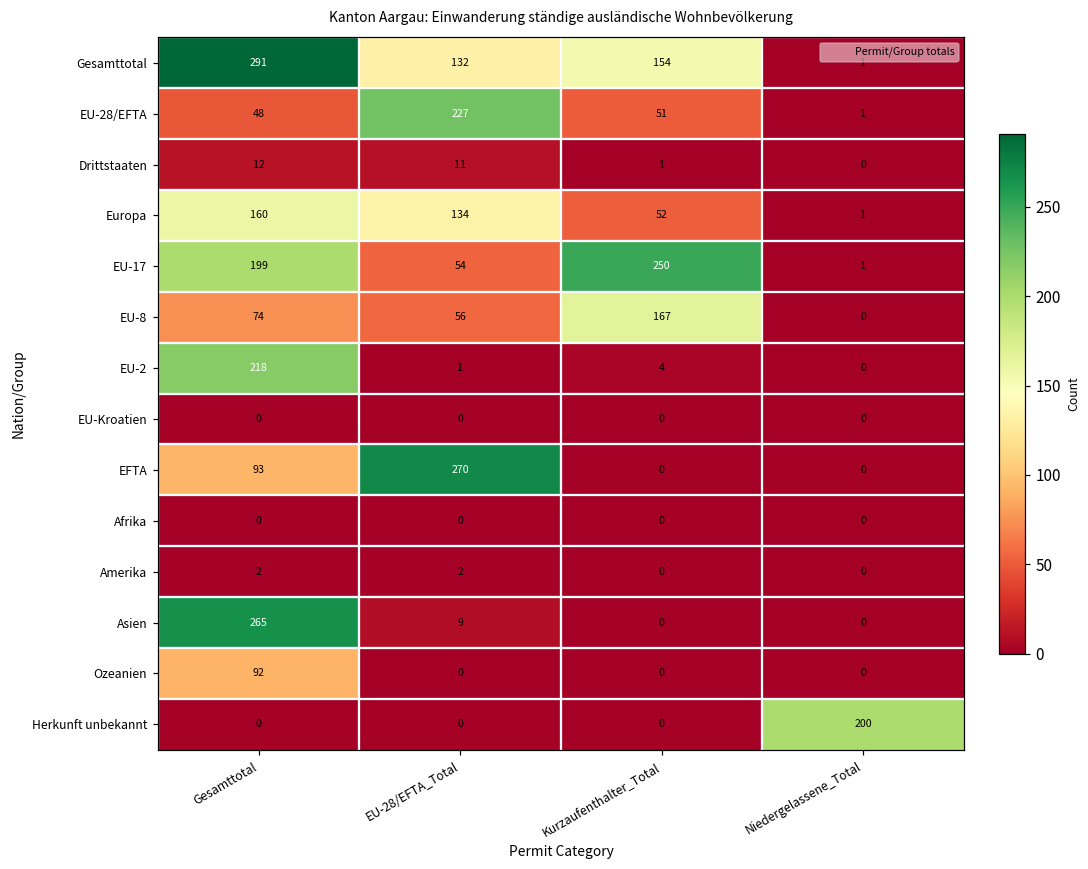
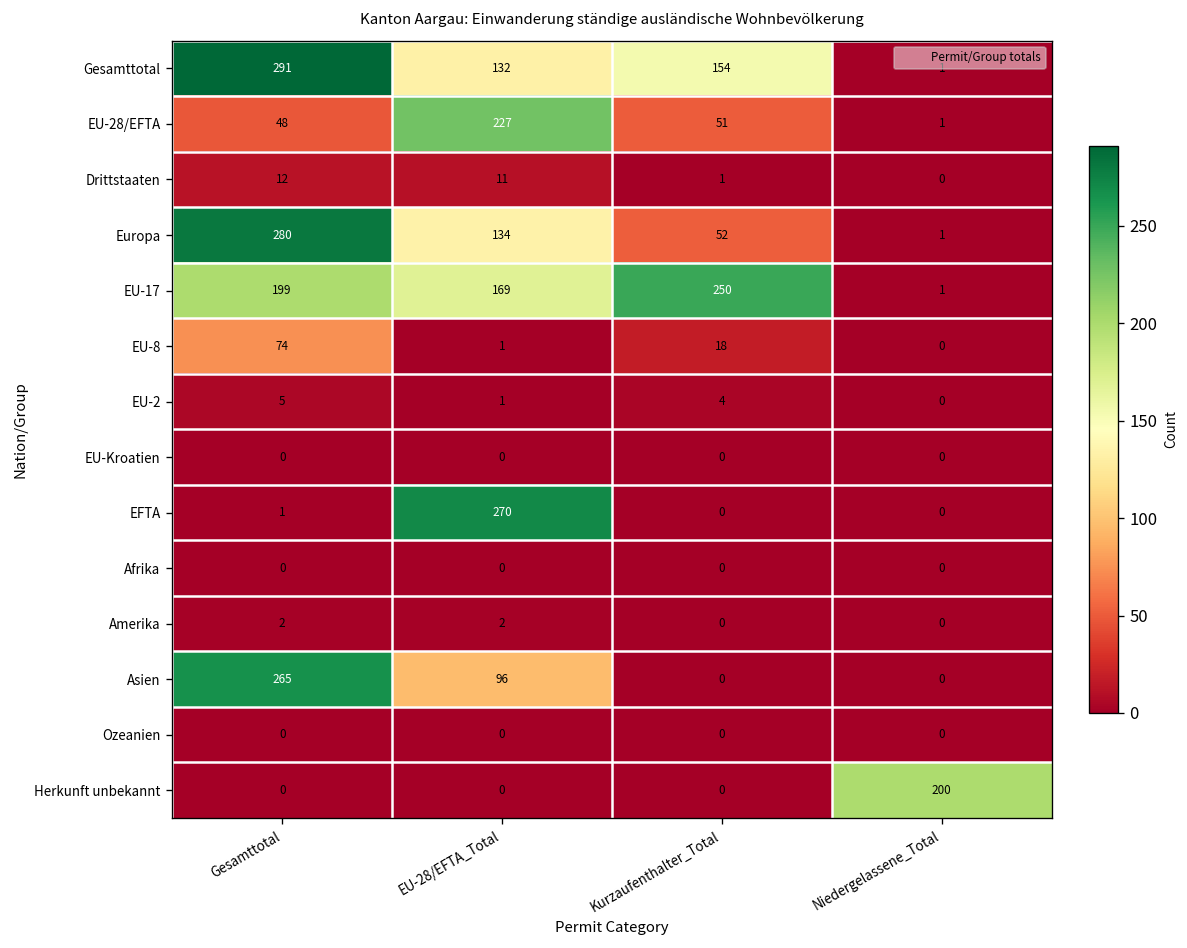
  {
    "Gesamttotal": {
      "Gesamttotal": 291,
      "EU-28/EFTA_Total": 132,
      "Kurzaufenthalter_Total": 154
    },
    "EU-28/EFTA": {
      "Gesamttotal": 48,
      "EU-28/EFTA_Total": 227,
      "Kurzaufenthalter_Total": 51,
      "Niedergelassene_Total": 1
    },
    "Drittstaaten": {
      "Gesamttotal": 12,
      "EU-28/EFTA_Total": 11,
      "Kurzaufenthalter_Total": 1,
      "Niedergelassene_Total": 0
    },
    "Europa": {
-     "Gesamttotal": 160,
+     "Gesamttotal": 280,
      "EU-28/EFTA_Total": 134,
      "Kurzaufenthalter_Total": 52,
      "Niedergelassene_Total": 1
    },
    "EU-17": {
      "Gesamttotal": 199,
-     "EU-28/EFTA_Total": 54,
+     "EU-28/EFTA_Total": 169,
      "Kurzaufenthalter_Total": 250,
      "Niedergelassene_Total": 1
    },
    "EU-8": {
      "Gesamttotal": 74,
-     "EU-28/EFTA_Total": 56,
-     "Kurzaufenthalter_Total": 167,
+     "EU-28/EFTA_Total": 1,
+     "Kurzaufenthalter_Total": 18,
      "Niedergelassene_Total": 0
    },
    "EU-2": {
-     "Gesamttotal": 218,
+     "Gesamttotal": 5,
      "EU-28/EFTA_Total": 1,
      "Kurzaufenthalter_Total": 4,
      "Niedergelassene_Total": 0
    },
    "EU-Kroatien": {
      "Gesamttotal": 0,
      "EU-28/EFTA_Total": 0,
      "Kurzaufenthalter_Total": 0,
      "Niedergelassene_Total": 0
    },
    "EFTA": {
-     "Gesamttotal": 93,
+     "Gesamttotal": 1,
      "EU-28/EFTA_Total": 270,
      "Kurzaufenthalter_Total": 0,
      "Niedergelassene_Total": 0
    },
    "Afrika": {
      "Gesamttotal": 0,
      "EU-28/EFTA_Total": 0,
      "Kurzaufenthalter_Total": 0,
      "Niedergelassene_Total": 0
    },
    "Amerika": {
      "Gesamttotal": 2,
      "EU-28/EFTA_Total": 2,
      "Kurzaufenthalter_Total": 0,
      "Niedergelassene_Total": 0
    },
    "Asien": {
      "Gesamttotal": 265,
-     "EU-28/EFTA_Total": 9,
+     "EU-28/EFTA_Total": 96,
      "Kurzaufenthalter_Total": 0,
      "Niedergelassene_Total": 0
    },
    "Ozeanien": {
-     "Gesamttotal": 92,
+     "Gesamttotal": 0,
      "EU-28/EFTA_Total": 0,
      "Kurzaufenthalter_Total": 0,
      "Niedergelassene_Total": 0
    },
    "Herkunft unbekannt": {
      "Gesamttotal": 0,
      "EU-28/EFTA_Total": 0,
      "Kurzaufenthalter_Total": 0,
      "Niedergelassene_Total": 200
    }
  }
